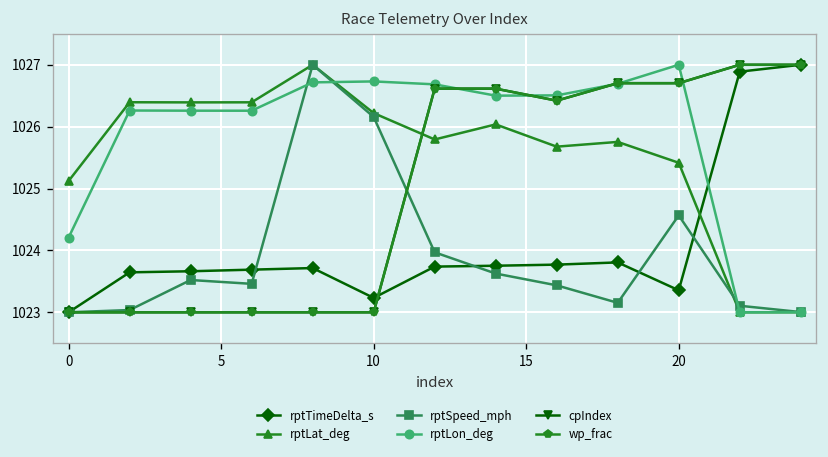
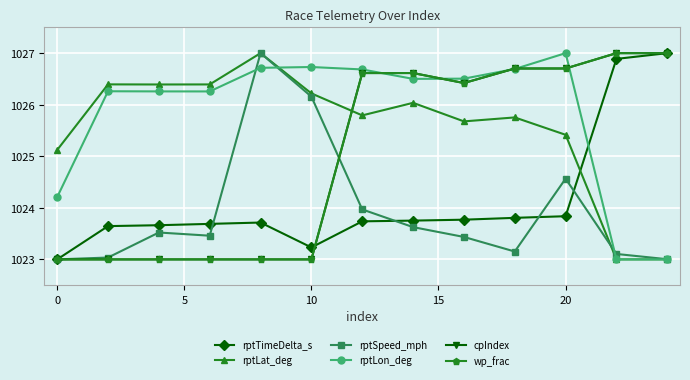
  {
    "rptTimeDelta_s": {
      "10": 1023.2,
-     "20": 1023.4
+     "20": 1023.8
    }
  }
